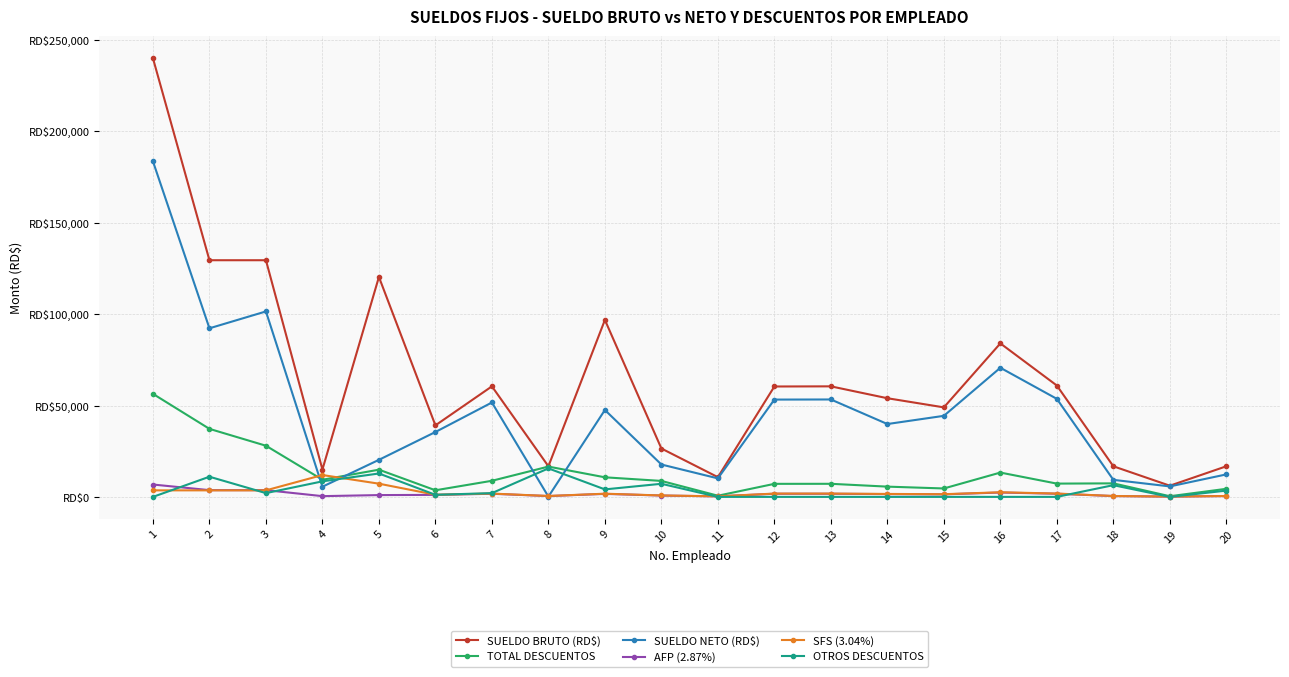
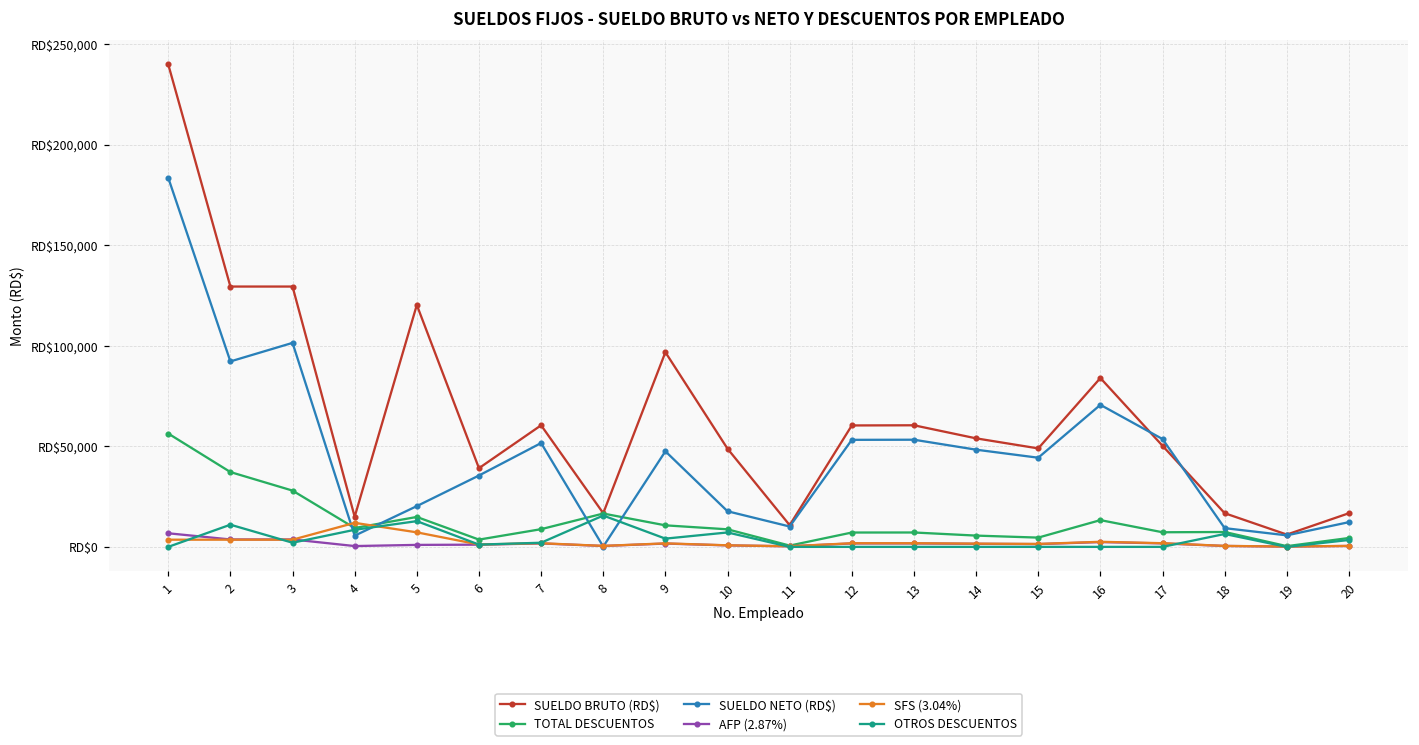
  {
    "SUELDO BRUTO (RD$)": {
      "1": "RD$240,000",
      "2": "RD$130,000",
      "3": "RD$130,000",
      "4": "RD$15,000",
      "5": "RD$120,000",
      "6": "RD$39,000",
      "7": "RD$61,000",
      "9": "RD$97,000",
-     "10": "RD$26,000",
+     "10": "RD$49,000",
      "12": "RD$60,000",
      "13": "RD$61,000",
      "14": "RD$54,000",
      "15": "RD$49,000",
      "16": "RD$84,000",
-     "17": "RD$61,000",
+     "17": "RD$50,000",
      "18": "RD$17,000",
      "20": "RD$17,000"
    },
    "SUELDO NETO (RD$)": {
      "1": "RD$184,000",
      "2": "RD$92,000",
      "3": "RD$101,000",
      "4": "RD$6,000",
      "5": "RD$20,000",
      "6": "RD$36,000",
      "7": "RD$52,000",
      "9": "RD$48,000",
      "10": "RD$18,000",
      "12": "RD$53,000",
      "13": "RD$53,000",
-     "14": "RD$40,000",
+     "14": "RD$48,000",
      "15": "RD$44,000",
      "16": "RD$71,000",
      "17": "RD$54,000",
      "18": "RD$9,000",
      "20": "RD$12,000"
    },
    "AFP (2.87%)": {
      "1": "RD$7,000",
      "4": "RD$0",
      "5": "RD$1,000"
    },
    "SFS (3.04%)": {
      "1": "RD$4,000",
      "4": "RD$12,000",
      "5": "RD$7,000"
    }
  }
